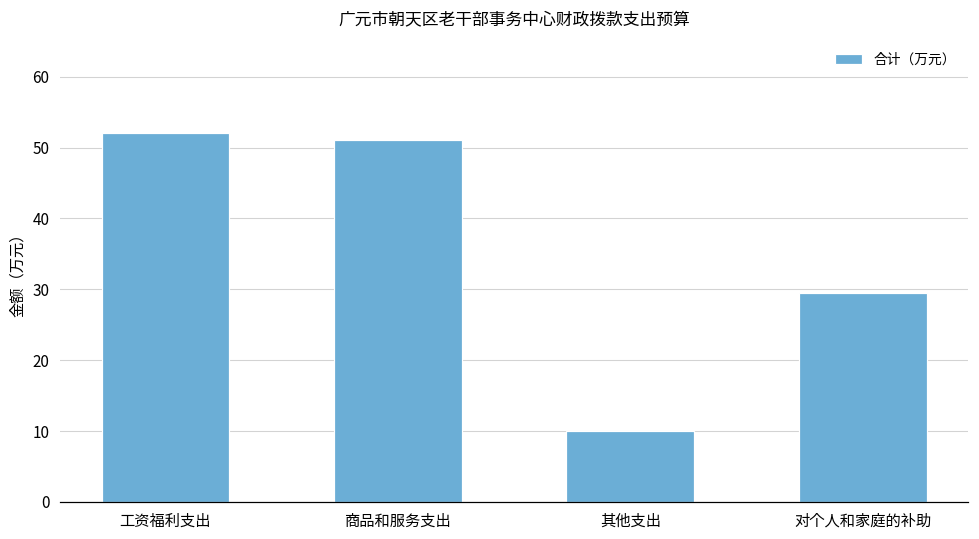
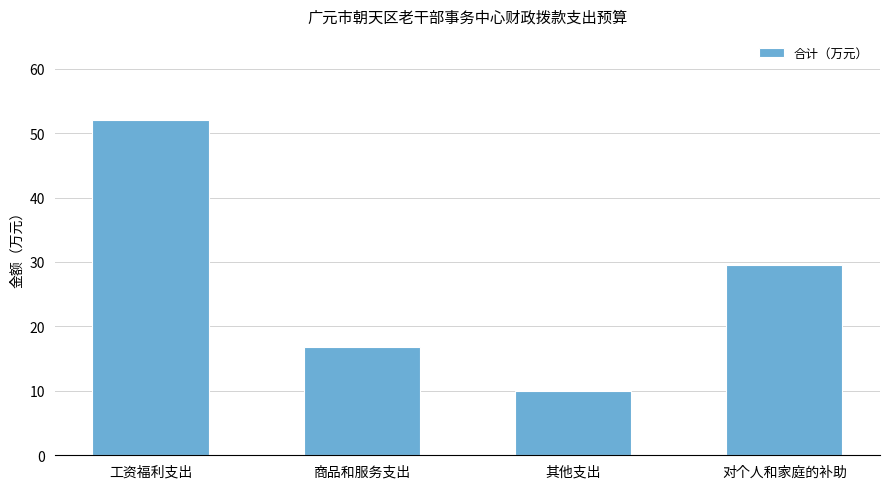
  {
    "工资福利支出": 52,
-   "商品和服务支出": 51,
+   "商品和服务支出": 17,
    "其他支出": 10,
    "对个人和家庭的补助": 30
  }
